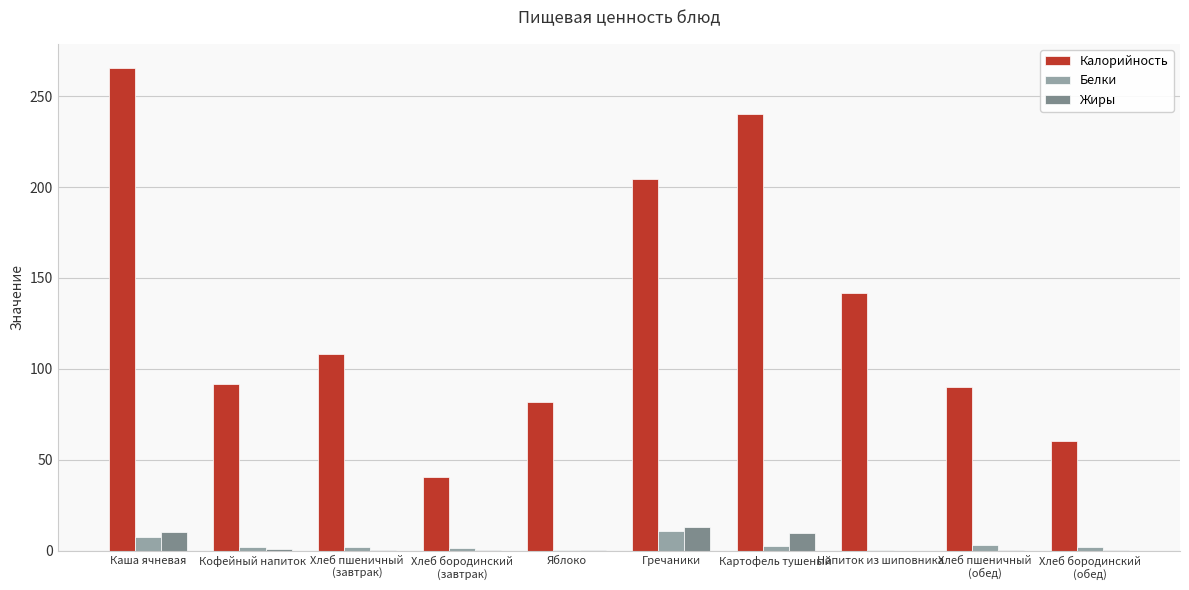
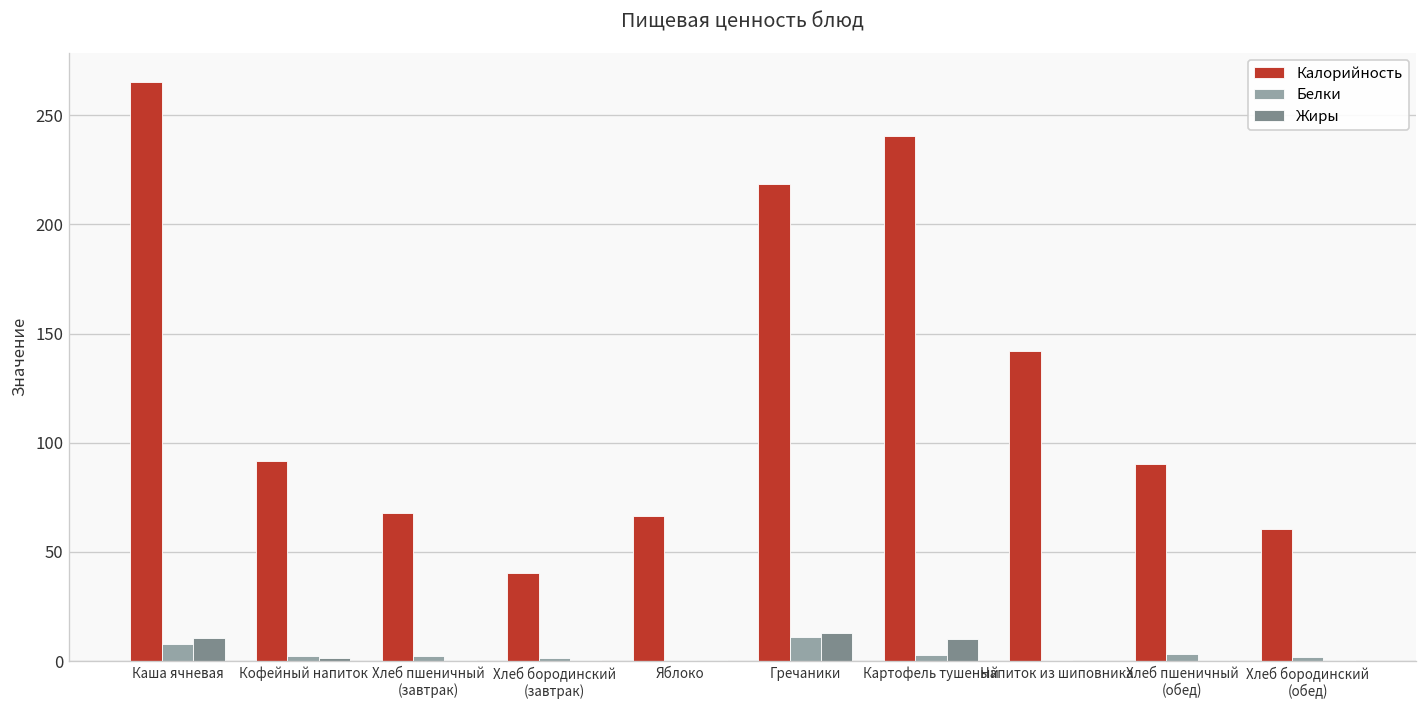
  {
    "Калорийность": {
      "Каша ячневая": 265,
      "Кофейный напиток": 92,
-     "Хлеб пшеничный (завтрак)": 108,
+     "Хлеб пшеничный (завтрак)": 68,
      "Хлеб бородинский (завтрак)": 40,
-     "Яблоко": 82,
-     "Гречаники": 204,
+     "Яблоко": 67,
+     "Гречаники": 219,
      "Картофель тушеный": 240,
      "Напиток из шиповника": 142,
      "Хлеб пшеничный (обед)": 90,
      "Хлеб бородинский (обед)": 61
    }
  }
